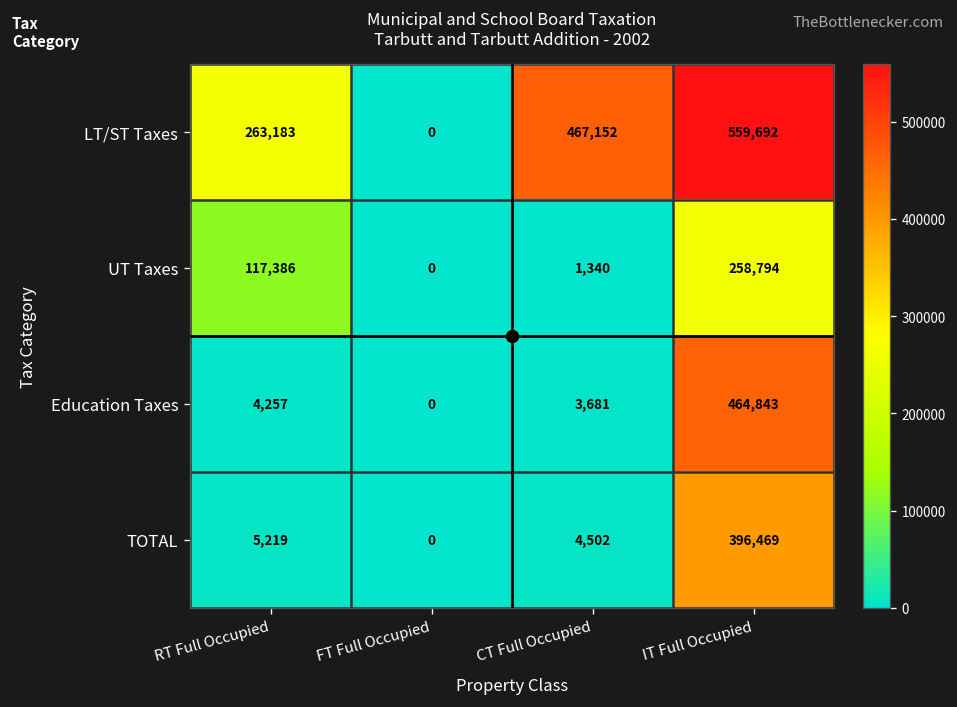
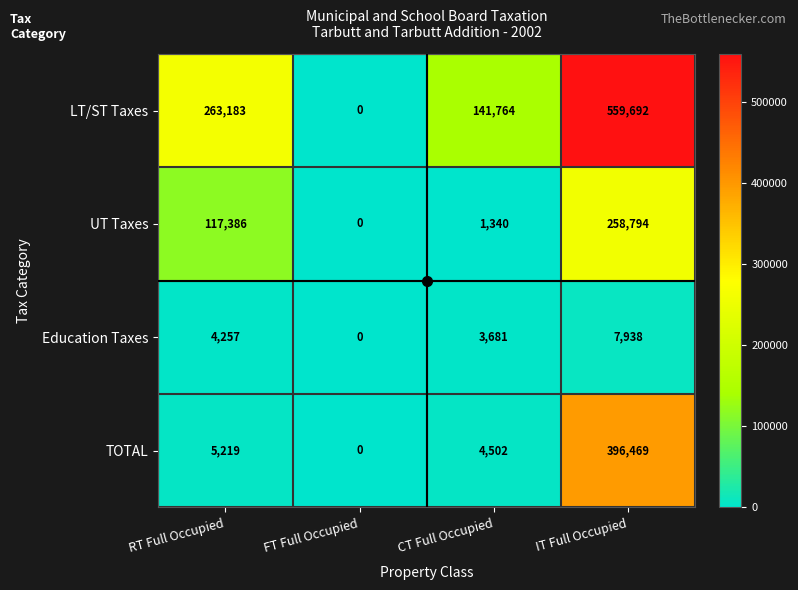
  {
    "LT/ST Taxes": {
      "RT Full Occupied": "263,183",
      "FT Full Occupied": "0",
-     "CT Full Occupied": "467,152",
+     "CT Full Occupied": "141,764",
      "IT Full Occupied": "559,692"
    },
    "UT Taxes": {
      "RT Full Occupied": "117,386",
      "FT Full Occupied": "0",
      "CT Full Occupied": "1,340",
      "IT Full Occupied": "258,794"
    },
    "Education Taxes": {
      "RT Full Occupied": "4,257",
      "FT Full Occupied": "0",
      "CT Full Occupied": "3,681",
-     "IT Full Occupied": "464,843"
+     "IT Full Occupied": "7,938"
    },
    "TOTAL": {
      "RT Full Occupied": "5,219",
      "FT Full Occupied": "0",
      "CT Full Occupied": "4,502",
      "IT Full Occupied": "396,469"
    }
  }
